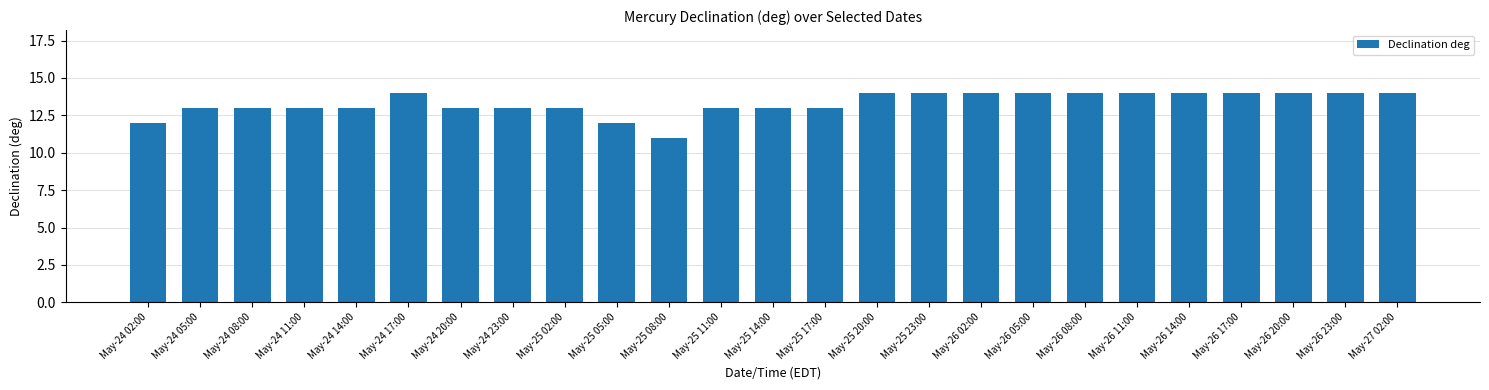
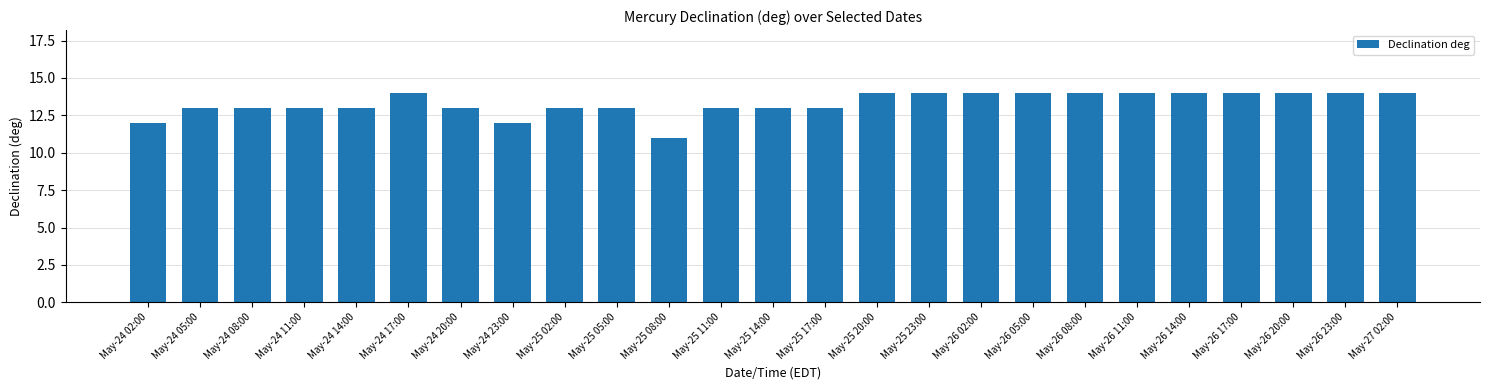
  {
    "May-24 02:00": 12,
    "May-24 05:00": 13,
    "May-24 08:00": 13,
    "May-24 11:00": 13,
    "May-24 14:00": 13,
    "May-24 17:00": 14,
    "May-24 20:00": 13,
-   "May-24 23:00": 13,
+   "May-24 23:00": 12,
    "May-25 02:00": 13,
-   "May-25 05:00": 12,
+   "May-25 05:00": 13,
    "May-25 08:00": 11,
    "May-25 11:00": 13,
    "May-25 14:00": 13,
    "May-25 17:00": 13,
    "May-25 20:00": 14,
    "May-25 23:00": 14,
    "May-26 02:00": 14,
    "May-26 05:00": 14,
    "May-26 08:00": 14,
    "May-26 11:00": 14,
    "May-26 14:00": 14,
    "May-26 17:00": 14,
    "May-26 20:00": 14,
    "May-26 23:00": 14,
    "May-27 02:00": 14
  }
